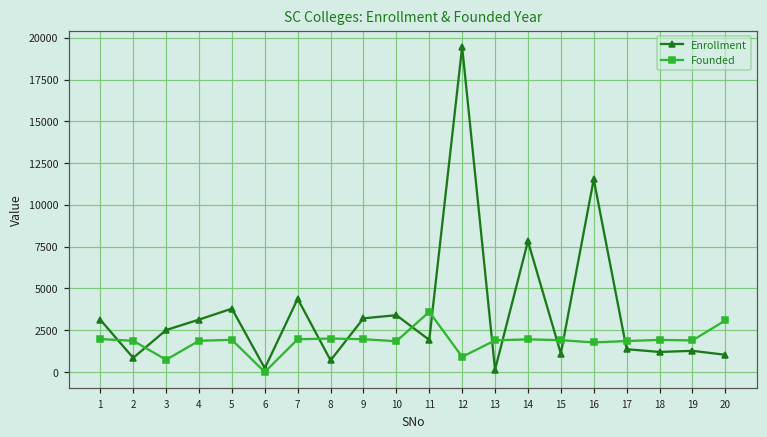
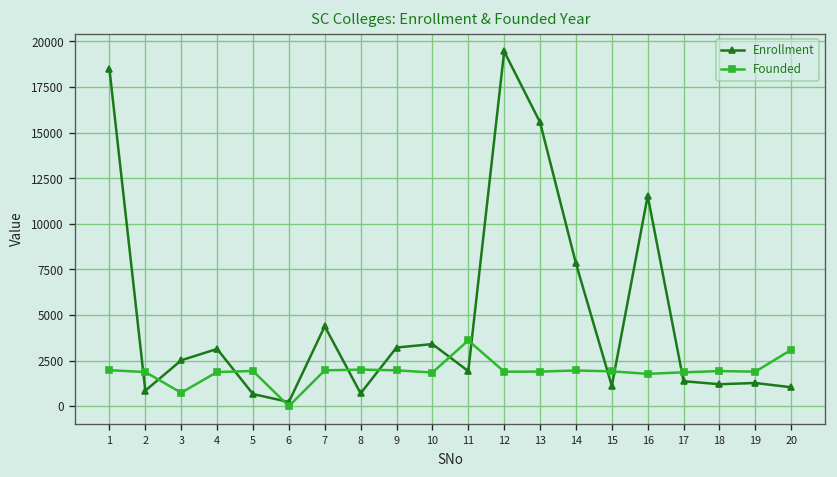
  {
    "Enrollment": {
-     "1": 3100,
+     "1": 18500,
      "2": 800,
      "3": 2500,
      "4": 3100,
-     "5": 3800,
+     "5": 700,
      "6": 200,
      "7": 4400,
      "8": 700,
      "9": 3200,
      "10": 3400,
      "11": 1900,
      "12": 19500,
-     "13": 100,
+     "13": 15600,
      "14": 7800,
      "15": 1100,
      "16": 11500,
      "17": 1400,
      "18": 1200,
      "19": 1300,
      "20": 1000
    },
    "Founded": {
      "1": 2000,
      "2": 1900,
      "3": 700,
      "4": 1900,
      "5": 1900,
      "6": 0,
      "7": 2000,
      "8": 2000,
      "9": 2000,
      "10": 1800,
      "11": 3600,
-     "12": 900,
+     "12": 1900,
      "13": 1900,
      "14": 2000,
      "15": 1900,
      "16": 1800,
      "17": 1900,
      "18": 1900,
      "19": 1900,
      "20": 3100
    }
  }
